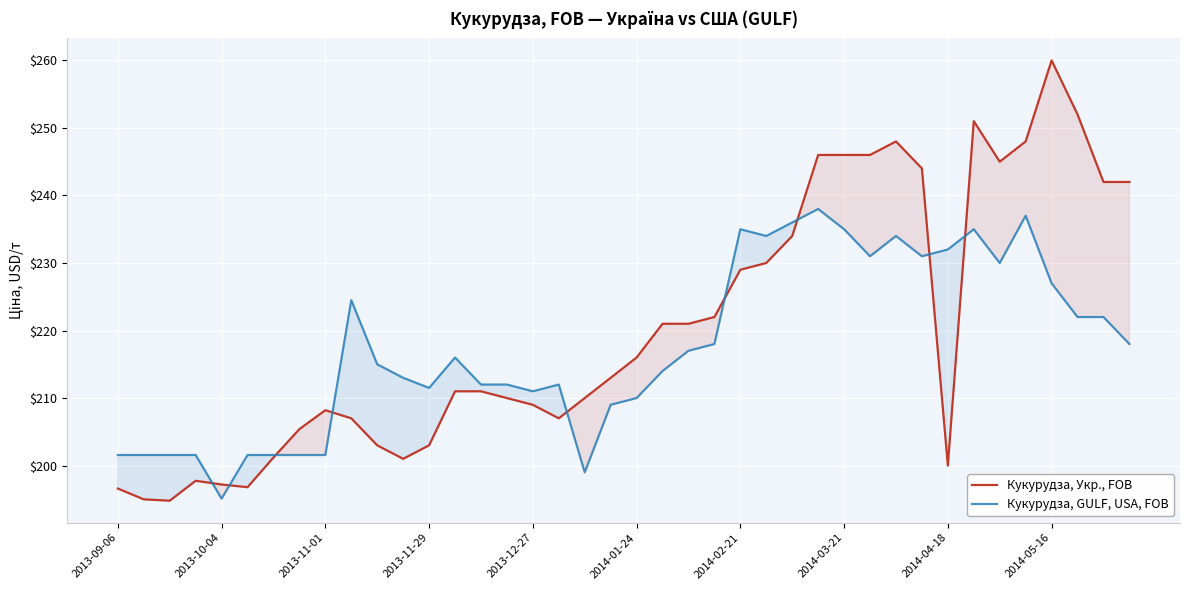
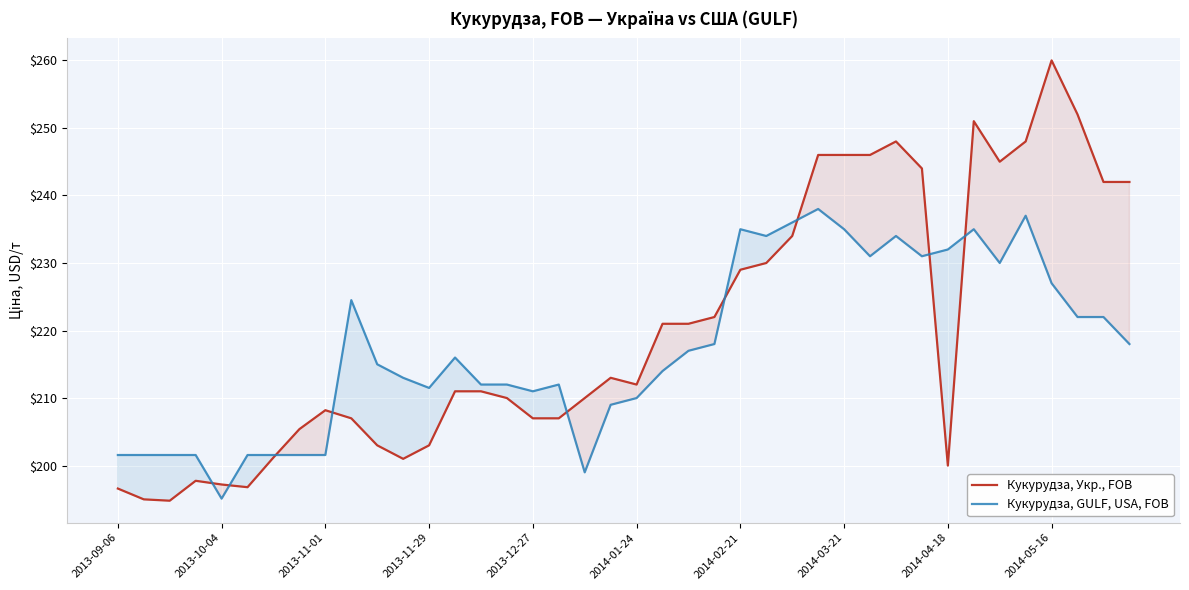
  {
    "Кукурудза, Укр., FOB": {
      "2013-09-06": "$197",
      "2013-10-04": "$197",
      "2013-11-01": "$208",
      "2013-11-29": "$203",
-     "2013-12-27": "$209",
-     "2014-01-24": "$216",
+     "2013-12-27": "$207",
+     "2014-01-24": "$212",
      "2014-02-21": "$229",
      "2014-03-21": "$246",
      "2014-04-18": "$200",
      "2014-05-16": "$260"
    },
    "Кукурудза, GULF, USA, FOB": {
      "2013-09-06": "$202",
      "2013-10-04": "$195",
      "2013-11-01": "$202",
      "2013-11-29": "$212",
      "2013-12-27": "$211",
      "2014-01-24": "$210",
      "2014-02-21": "$235",
      "2014-03-21": "$235",
      "2014-04-18": "$232",
      "2014-05-16": "$227"
    }
  }
